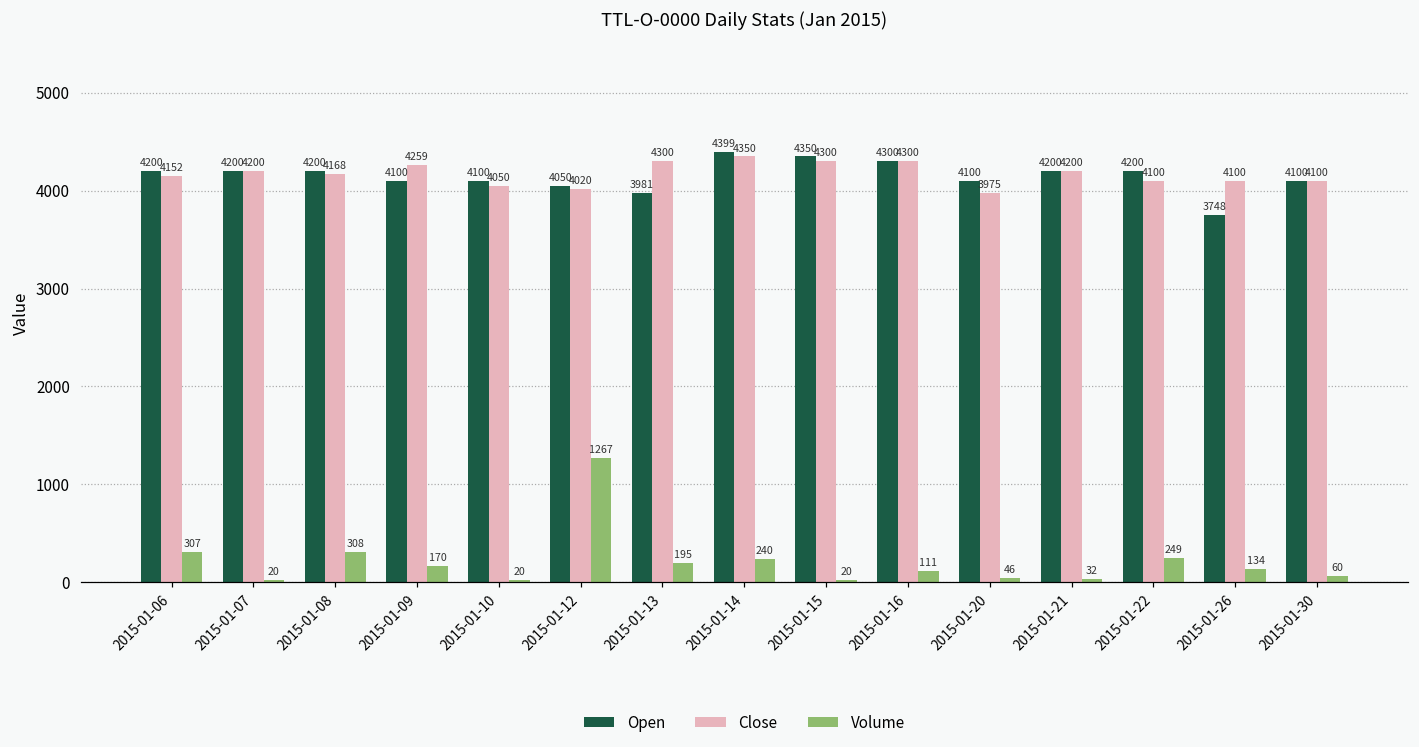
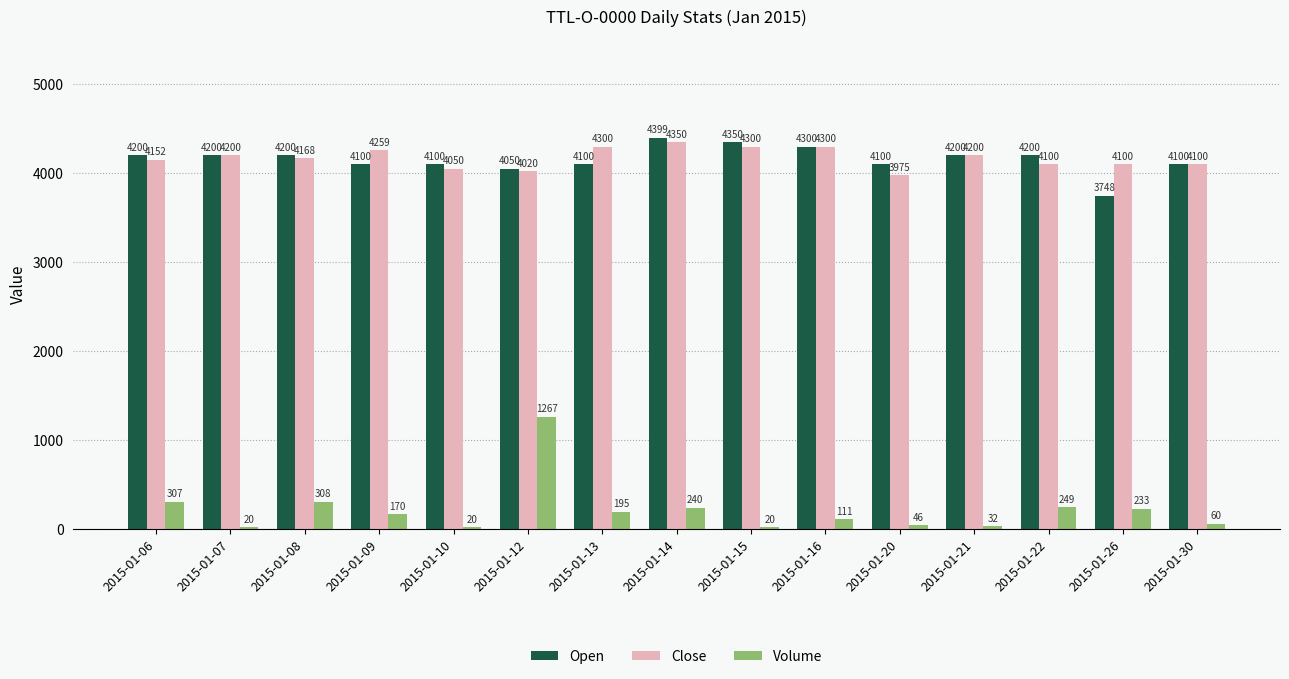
  {
    "Open": {
      "2015-01-06": 4200,
      "2015-01-07": 4200,
      "2015-01-08": 4200,
      "2015-01-09": 4100,
      "2015-01-10": 4100,
      "2015-01-12": 4050,
-     "2015-01-13": 3981,
+     "2015-01-13": 4100,
      "2015-01-14": 4399,
      "2015-01-15": 4350,
      "2015-01-20": 4100,
      "2015-01-22": 4200,
      "2015-01-26": 3748
    },
    "Close": {
      "2015-01-06": 4152,
      "2015-01-07": 4200,
      "2015-01-08": 4168,
      "2015-01-09": 4259,
      "2015-01-10": 4050,
      "2015-01-12": 4020,
      "2015-01-13": 4300,
      "2015-01-14": 4350,
      "2015-01-15": 4300,
      "2015-01-20": 3975,
      "2015-01-22": 4100,
      "2015-01-26": 4100
    },
    "Volume": {
      "2015-01-06": 307,
      "2015-01-07": 20,
      "2015-01-08": 308,
      "2015-01-09": 170,
      "2015-01-10": 20,
      "2015-01-12": 1267,
      "2015-01-13": 195,
      "2015-01-14": 240,
      "2015-01-15": 20,
      "2015-01-16": 111,
      "2015-01-20": 46,
      "2015-01-21": 32,
      "2015-01-22": 249,
-     "2015-01-26": 134,
+     "2015-01-26": 233,
      "2015-01-30": 60
    }
  }
